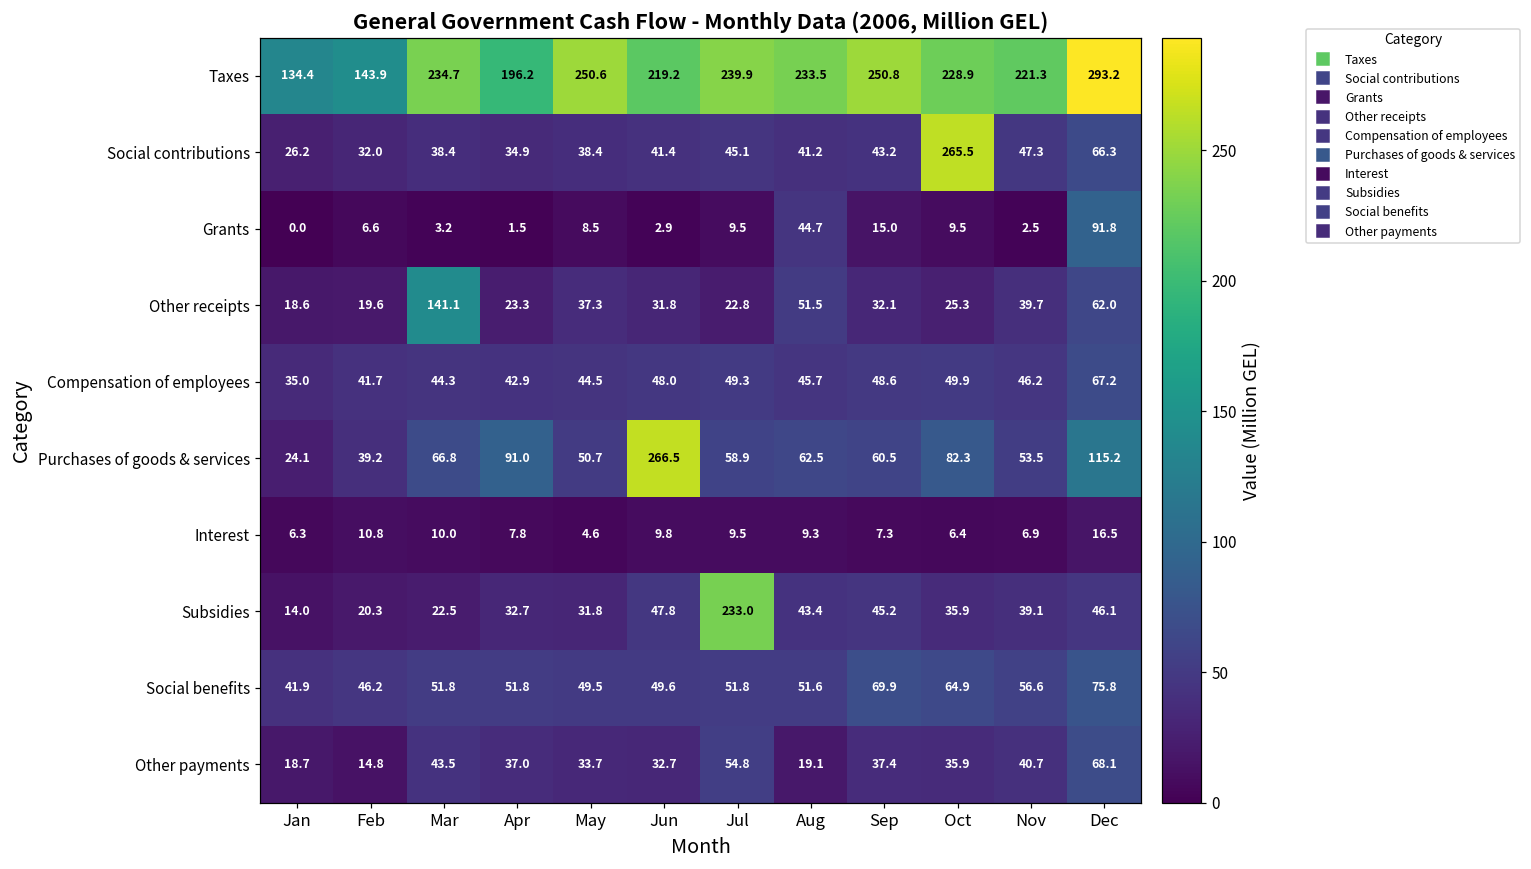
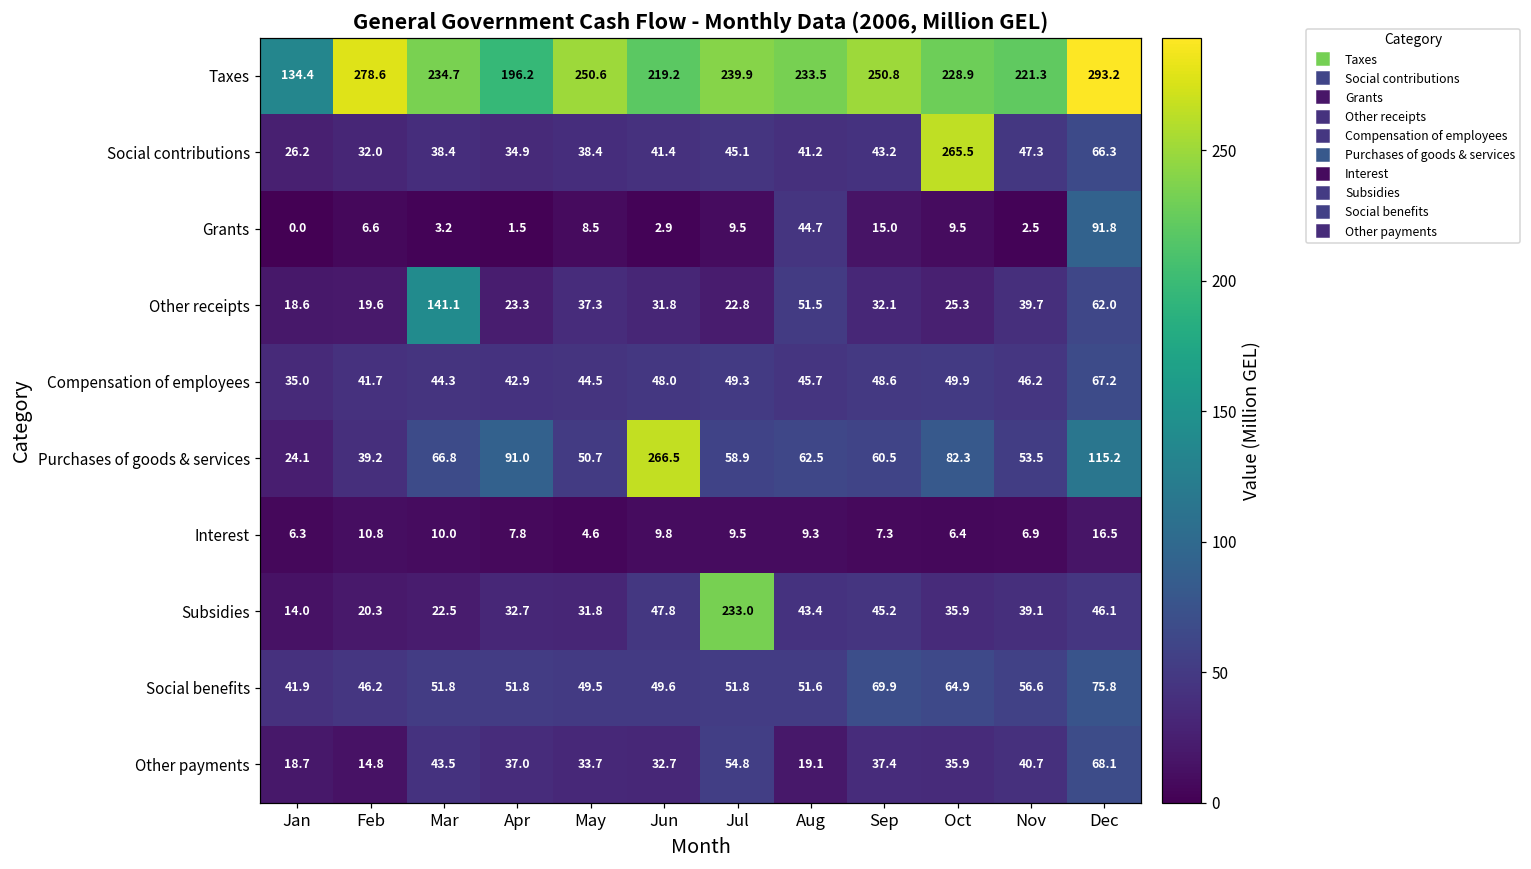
  {
    "Taxes": {
      "Jan": 134.4,
-     "Feb": 143.9,
+     "Feb": 278.6,
      "Mar": 234.7,
      "Apr": 196.2,
      "May": 250.6,
      "Jun": 219.2,
      "Jul": 239.9,
      "Aug": 233.5,
      "Sep": 250.8,
      "Oct": 228.9,
      "Nov": 221.3,
      "Dec": 293.2
    },
    "Social contributions": {
      "Jan": 26.2,
      "Feb": 32.0,
      "Mar": 38.4,
      "Apr": 34.9,
      "May": 38.4,
      "Jun": 41.4,
      "Jul": 45.1,
      "Aug": 41.2,
      "Sep": 43.2,
      "Oct": 265.5,
      "Nov": 47.3,
      "Dec": 66.3
    },
    "Grants": {
      "Jan": 0.0,
      "Feb": 6.6,
      "Mar": 3.2,
      "Apr": 1.5,
      "May": 8.5,
      "Jun": 2.9,
      "Jul": 9.5,
      "Aug": 44.7,
      "Sep": 15.0,
      "Oct": 9.5,
      "Nov": 2.5,
      "Dec": 91.8
    },
    "Other receipts": {
      "Jan": 18.6,
      "Feb": 19.6,
      "Mar": 141.1,
      "Apr": 23.3,
      "May": 37.3,
      "Jun": 31.8,
      "Jul": 22.8,
      "Aug": 51.5,
      "Sep": 32.1,
      "Oct": 25.3,
      "Nov": 39.7,
      "Dec": 62.0
    },
    "Compensation of employees": {
      "Jan": 35.0,
      "Feb": 41.7,
      "Mar": 44.3,
      "Apr": 42.9,
      "May": 44.5,
      "Jun": 48.0,
      "Jul": 49.3,
      "Aug": 45.7,
      "Sep": 48.6,
      "Oct": 49.9,
      "Nov": 46.2,
      "Dec": 67.2
    },
    "Purchases of goods & services": {
      "Jan": 24.1,
      "Feb": 39.2,
      "Mar": 66.8,
      "Apr": 91.0,
      "May": 50.7,
      "Jun": 266.5,
      "Jul": 58.9,
      "Aug": 62.5,
      "Sep": 60.5,
      "Oct": 82.3,
      "Nov": 53.5,
      "Dec": 115.2
    },
    "Interest": {
      "Jan": 6.3,
      "Feb": 10.8,
      "Mar": 10.0,
      "Apr": 7.8,
      "May": 4.6,
      "Jun": 9.8,
      "Jul": 9.5,
      "Aug": 9.3,
      "Sep": 7.3,
      "Oct": 6.4,
      "Nov": 6.9,
      "Dec": 16.5
    },
    "Subsidies": {
      "Jan": 14.0,
      "Feb": 20.3,
      "Mar": 22.5,
      "Apr": 32.7,
      "May": 31.8,
      "Jun": 47.8,
      "Jul": 233.0,
      "Aug": 43.4,
      "Sep": 45.2,
      "Oct": 35.9,
      "Nov": 39.1,
      "Dec": 46.1
    },
    "Social benefits": {
      "Jan": 41.9,
      "Feb": 46.2,
      "Mar": 51.8,
      "Apr": 51.8,
      "May": 49.5,
      "Jun": 49.6,
      "Jul": 51.8,
      "Aug": 51.6,
      "Sep": 69.9,
      "Oct": 64.9,
      "Nov": 56.6,
      "Dec": 75.8
    },
    "Other payments": {
      "Jan": 18.7,
      "Feb": 14.8,
      "Mar": 43.5,
      "Apr": 37.0,
      "May": 33.7,
      "Jun": 32.7,
      "Jul": 54.8,
      "Aug": 19.1,
      "Sep": 37.4,
      "Oct": 35.9,
      "Nov": 40.7,
      "Dec": 68.1
    }
  }
